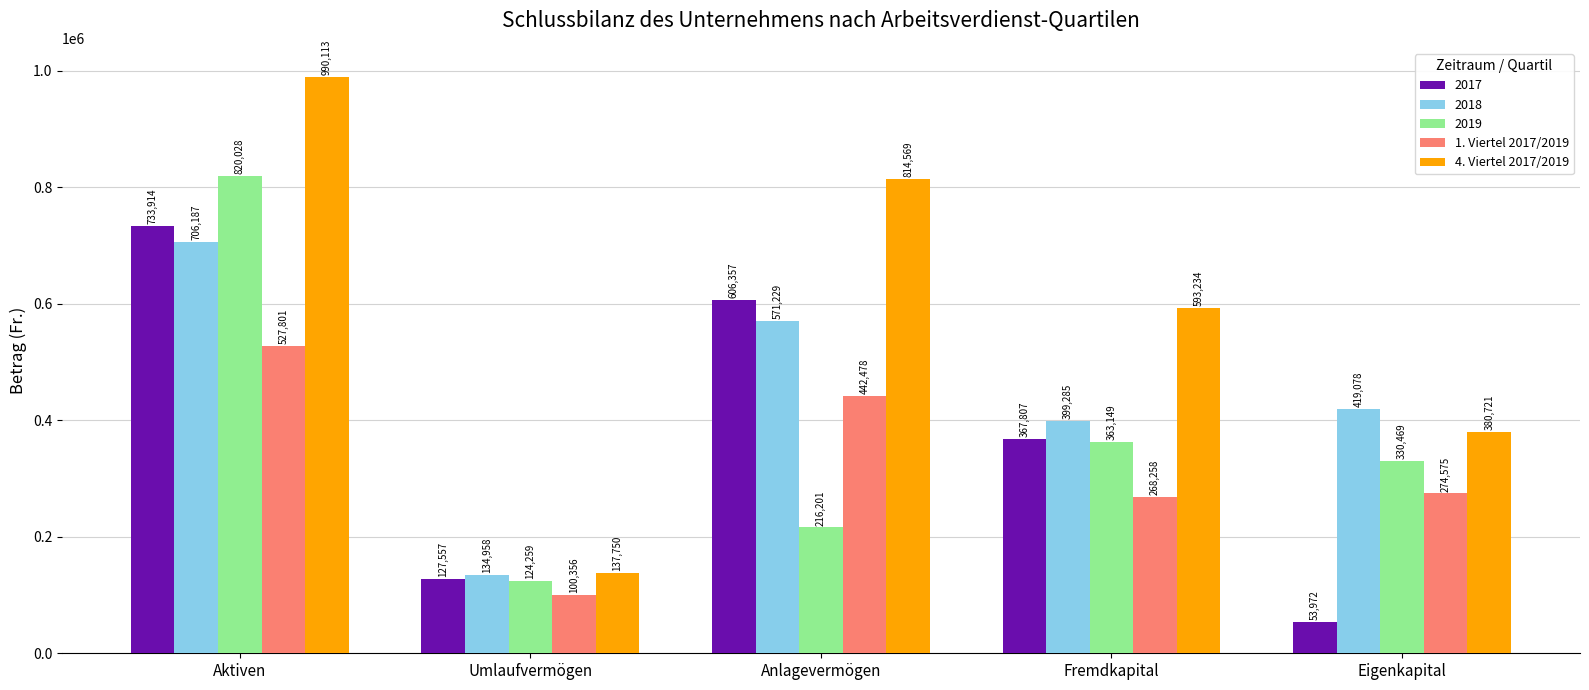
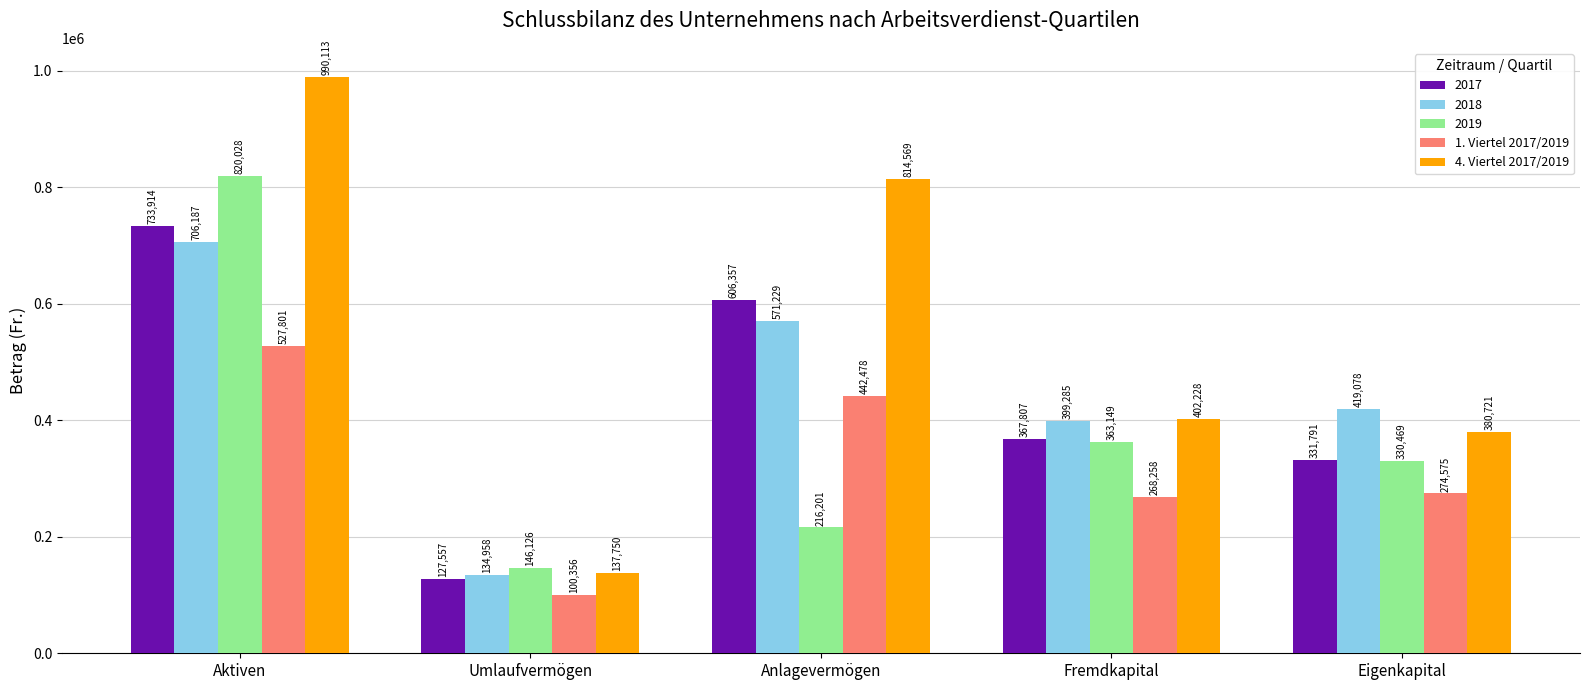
  {
    "2017": {
      "Aktiven": "733,914",
      "Umlaufvermögen": "127,557",
      "Anlagevermögen": "606,357",
      "Fremdkapital": "367,807",
-     "Eigenkapital": "53,972"
+     "Eigenkapital": "331,791"
    },
    "2018": {
      "Aktiven": "706,187",
      "Umlaufvermögen": "134,958",
      "Anlagevermögen": "571,229",
      "Fremdkapital": "399,285",
      "Eigenkapital": "419,078"
    },
    "2019": {
      "Aktiven": "820,028",
-     "Umlaufvermögen": "124,259",
+     "Umlaufvermögen": "146,126",
      "Anlagevermögen": "216,201",
      "Fremdkapital": "363,149",
      "Eigenkapital": "330,469"
    },
    "1. Viertel 2017/2019": {
      "Aktiven": "527,801",
      "Umlaufvermögen": "100,356",
      "Anlagevermögen": "442,478",
      "Fremdkapital": "268,258",
      "Eigenkapital": "274,575"
    },
    "4. Viertel 2017/2019": {
      "Aktiven": "990,113",
      "Umlaufvermögen": "137,750",
      "Anlagevermögen": "814,569",
-     "Fremdkapital": "593,234",
+     "Fremdkapital": "402,228",
      "Eigenkapital": "380,721"
    }
  }
